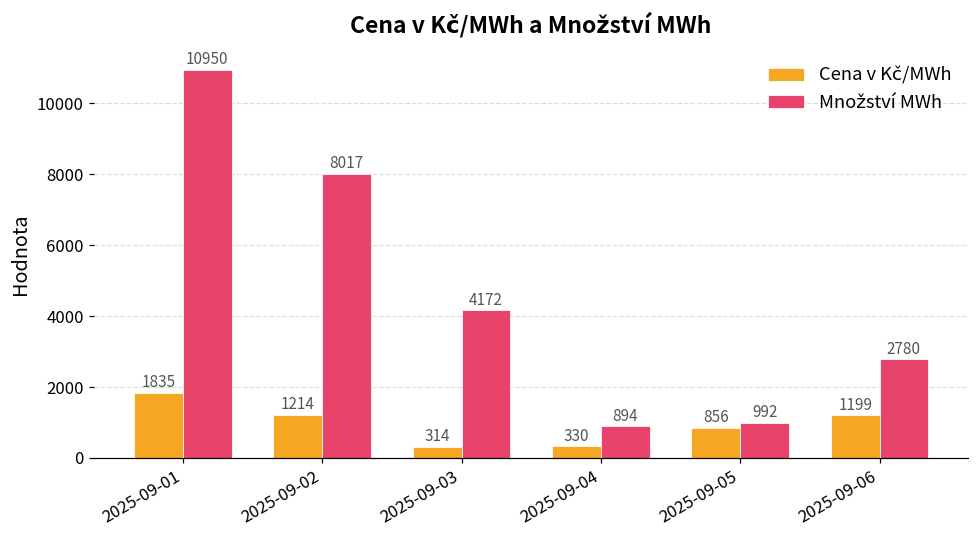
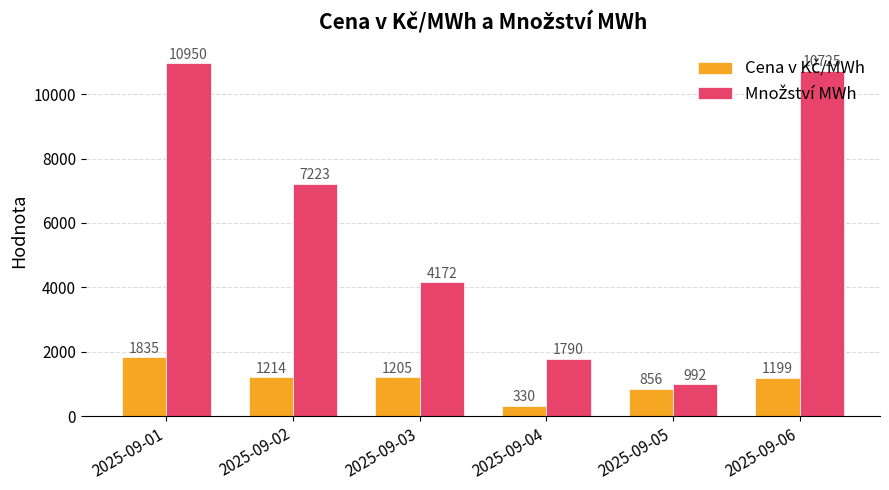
  {
    "Cena v Kč/MWh": {
      "2025-09-01": 1835,
      "2025-09-02": 1214,
-     "2025-09-03": 314,
+     "2025-09-03": 1205,
      "2025-09-04": 330,
      "2025-09-05": 856,
      "2025-09-06": 1199
    },
    "Množství MWh": {
      "2025-09-01": 10950,
-     "2025-09-02": 8017,
+     "2025-09-02": 7223,
      "2025-09-03": 4172,
-     "2025-09-04": 894,
+     "2025-09-04": 1790,
      "2025-09-05": 992,
-     "2025-09-06": 2780
+     "2025-09-06": 10725
    }
  }
